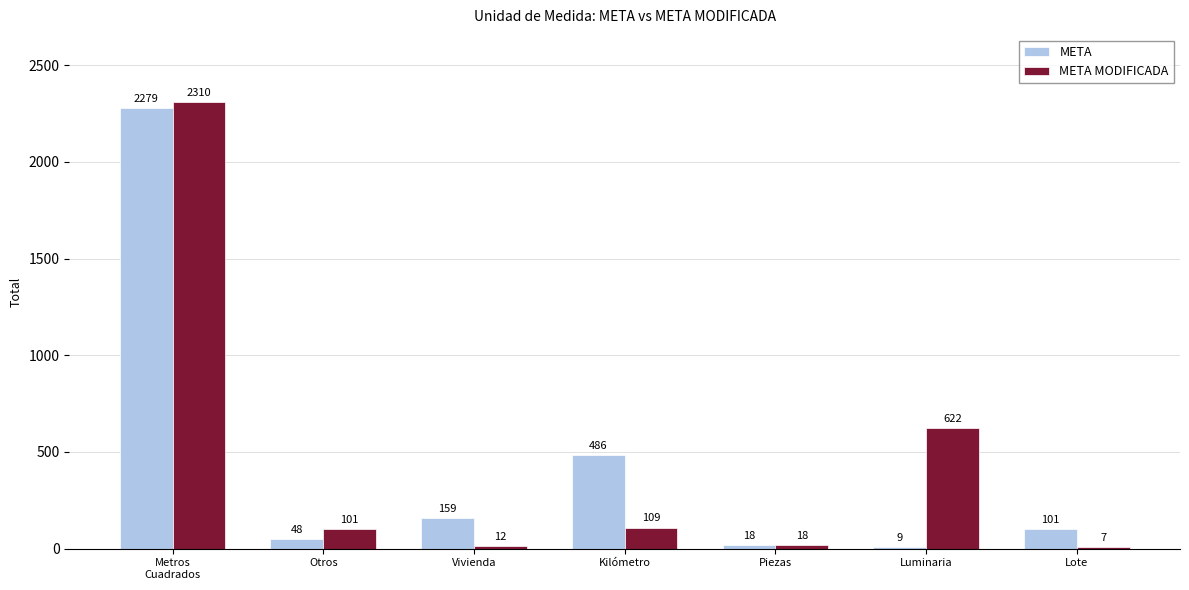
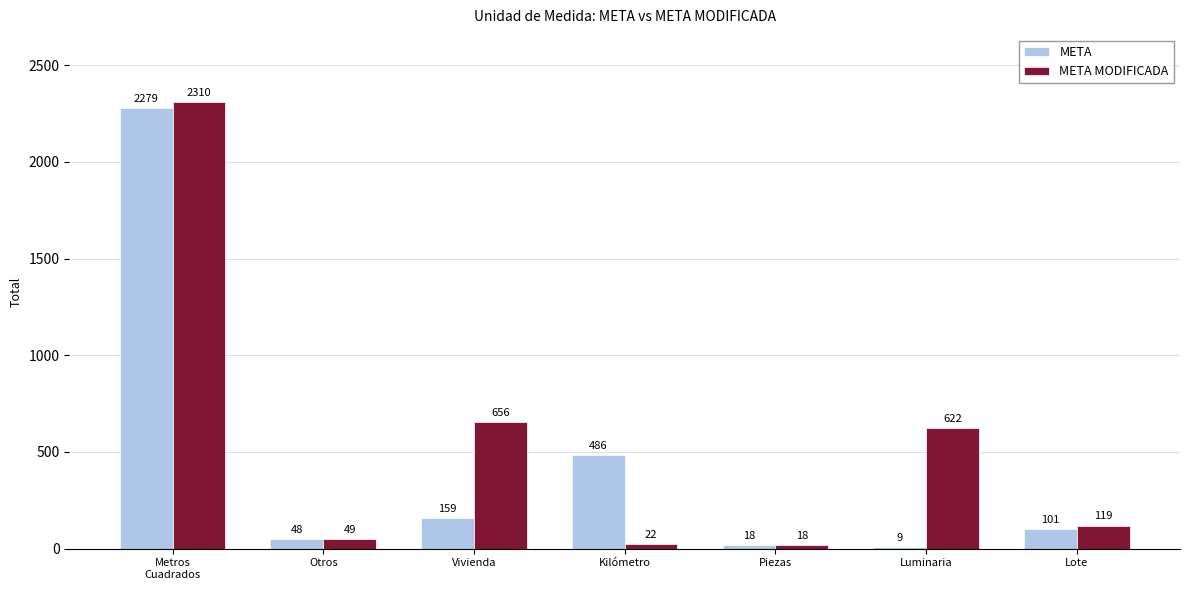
  {
    "META": {
      "Metros Cuadrados": 2279,
      "Otros": 48,
      "Vivienda": 159,
      "Kilómetro": 486,
      "Piezas": 18,
      "Luminaria": 9,
      "Lote": 101
    },
    "META MODIFICADA": {
      "Metros Cuadrados": 2310,
-     "Otros": 101,
-     "Vivienda": 12,
-     "Kilómetro": 109,
+     "Otros": 49,
+     "Vivienda": 656,
+     "Kilómetro": 22,
      "Piezas": 18,
      "Luminaria": 622,
-     "Lote": 7
+     "Lote": 119
    }
  }
